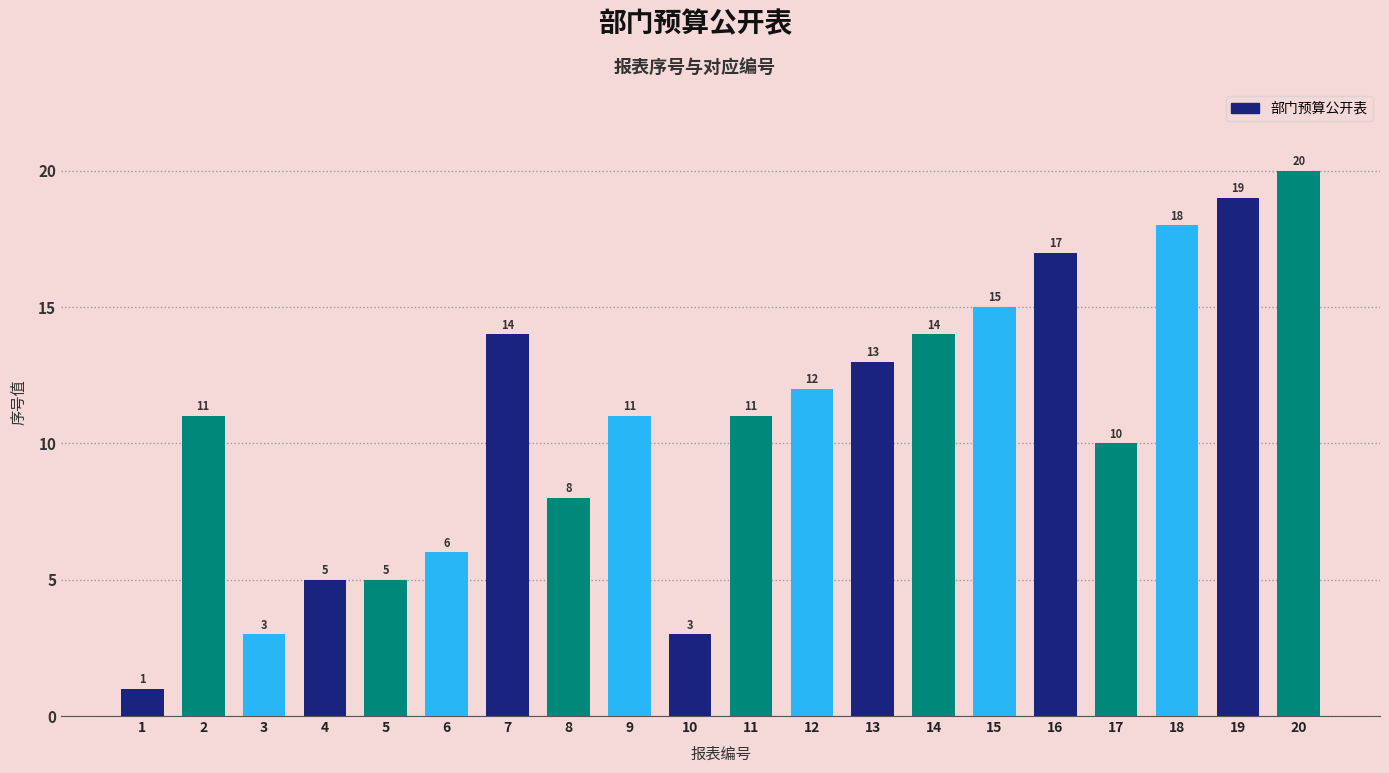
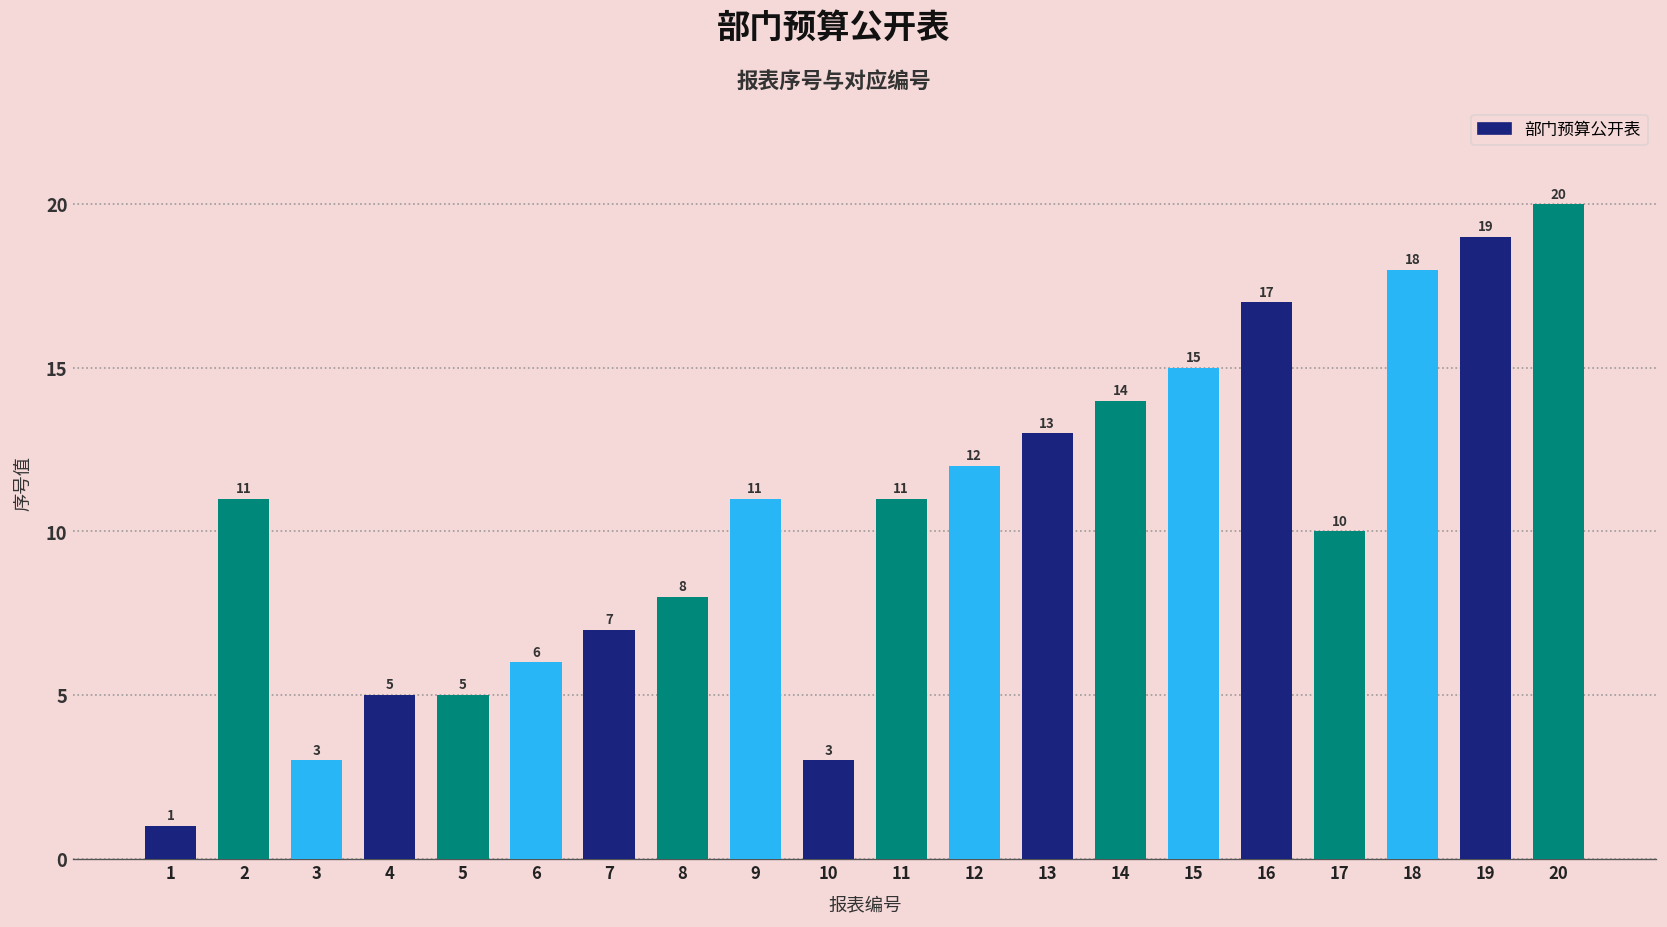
  {
    "1": 1,
    "2": 11,
    "3": 3,
    "4": 5,
    "5": 5,
    "6": 6,
-   "7": 14,
+   "7": 7,
    "8": 8,
    "9": 11,
    "10": 3,
    "11": 11,
    "12": 12,
    "13": 13,
    "14": 14,
    "15": 15,
    "16": 17,
    "17": 10,
    "18": 18,
    "19": 19,
    "20": 20
  }
